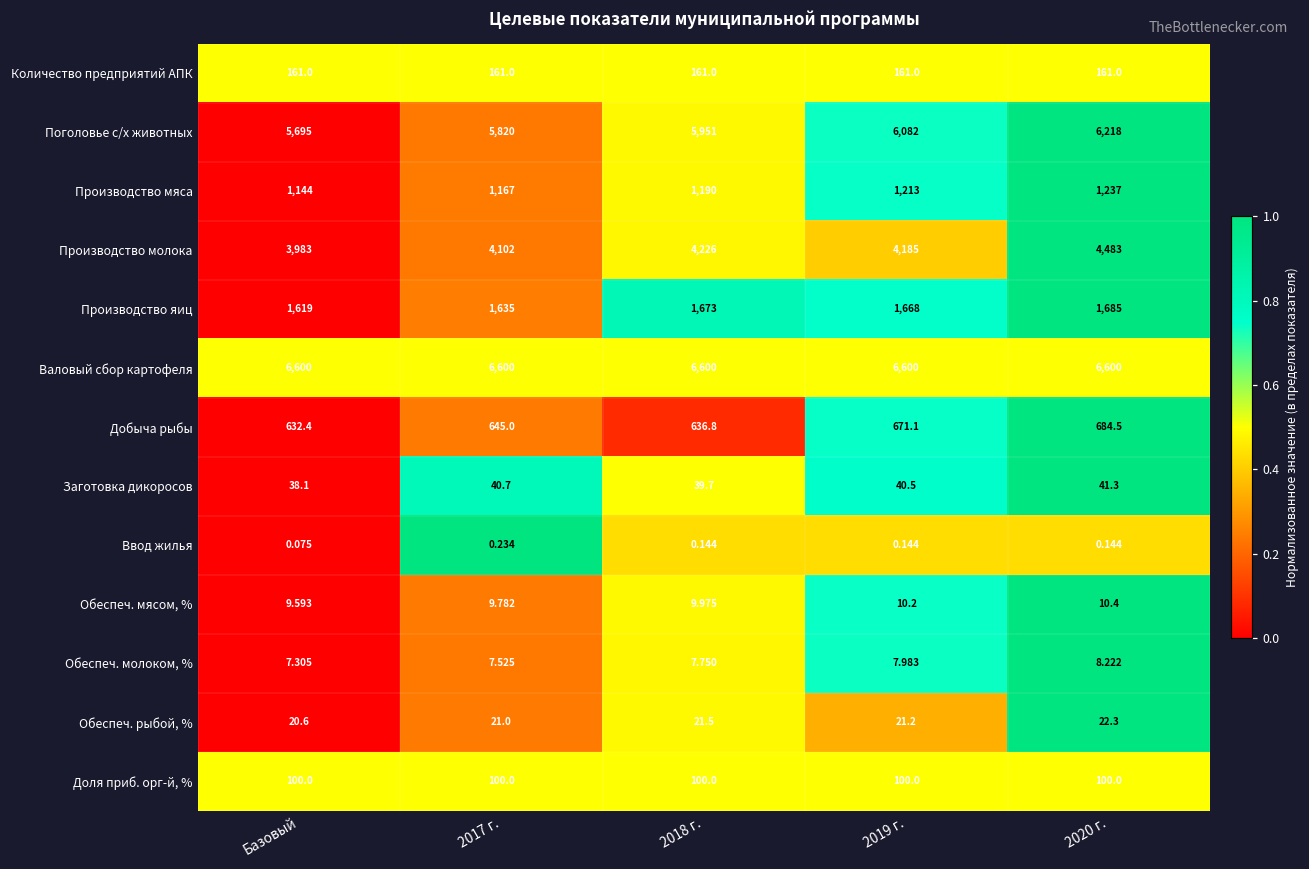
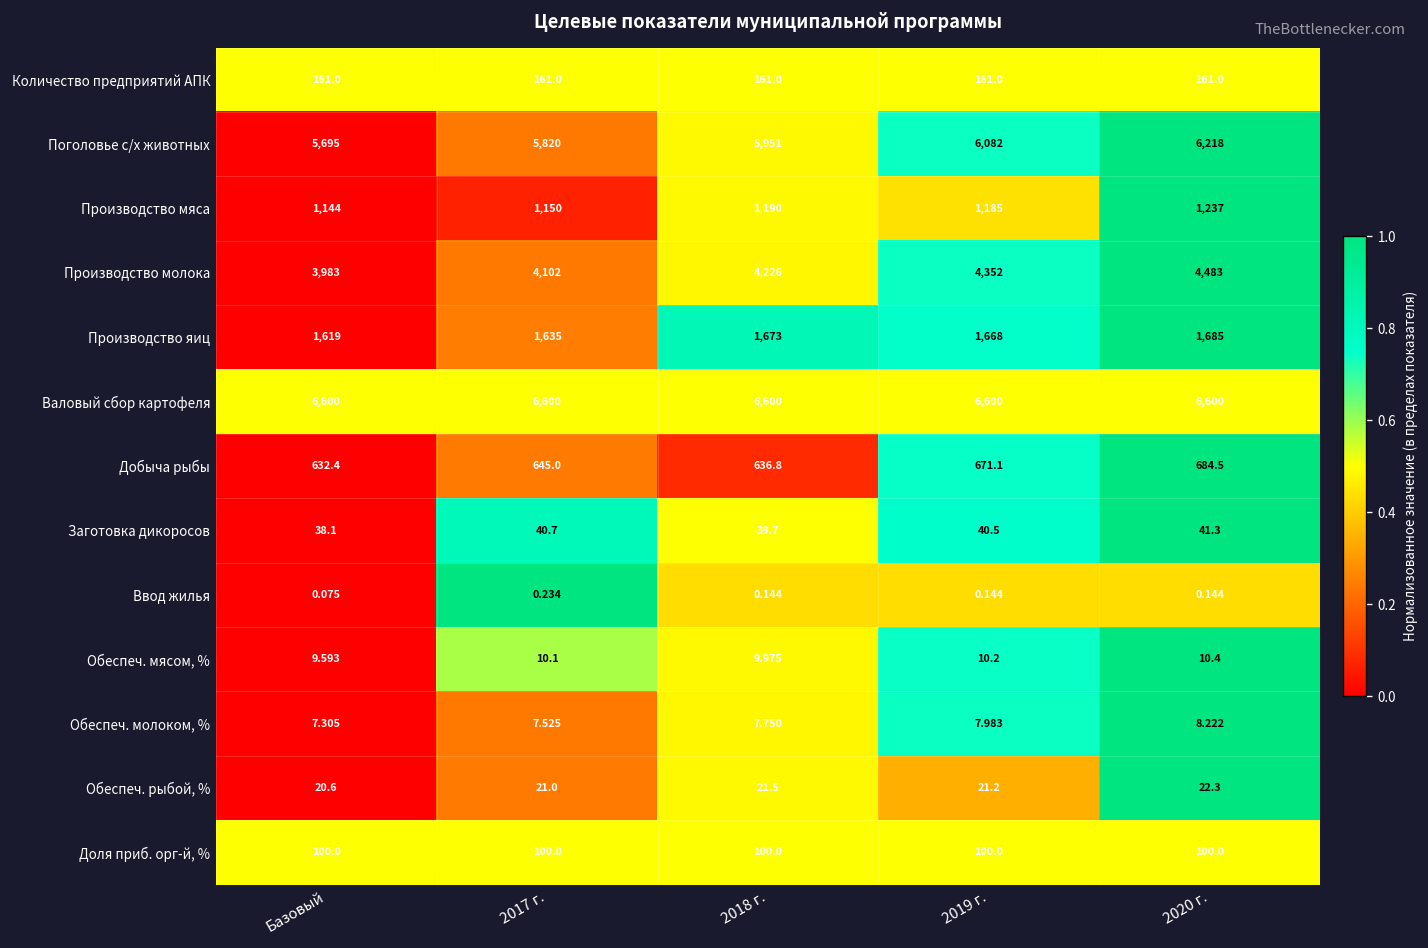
  {
    "Количество предприятий АПК": {
      "Базовый": "161.0",
      "2017 г.": "161.0",
      "2018 г.": "161.0",
      "2019 г.": "161.0",
      "2020 г.": "161.0"
    },
    "Поголовье с/х животных": {
      "Базовый": "5,695",
      "2017 г.": "5,820",
      "2018 г.": "5,951",
      "2019 г.": "6,082",
      "2020 г.": "6,218"
    },
    "Производство мяса": {
      "Базовый": "1,144",
-     "2017 г.": "1,167",
+     "2017 г.": "1,150",
      "2018 г.": "1,190",
-     "2019 г.": "1,213",
+     "2019 г.": "1,185",
      "2020 г.": "1,237"
    },
    "Производство молока": {
      "Базовый": "3,983",
      "2017 г.": "4,102",
      "2018 г.": "4,226",
-     "2019 г.": "4,185",
+     "2019 г.": "4,352",
      "2020 г.": "4,483"
    },
    "Производство яиц": {
      "Базовый": "1,619",
      "2017 г.": "1,635",
      "2018 г.": "1,673",
      "2019 г.": "1,668",
      "2020 г.": "1,685"
    },
    "Валовый сбор картофеля": {
      "Базовый": "6,600",
      "2017 г.": "6,600",
      "2018 г.": "6,600",
      "2019 г.": "6,600",
      "2020 г.": "6,600"
    },
    "Добыча рыбы": {
      "Базовый": "632.4",
      "2017 г.": "645.0",
      "2018 г.": "636.8",
      "2019 г.": "671.1",
      "2020 г.": "684.5"
    },
    "Заготовка дикоросов": {
      "Базовый": "38.1",
      "2017 г.": "40.7",
      "2018 г.": "39.7",
      "2019 г.": "40.5",
      "2020 г.": "41.3"
    },
    "Ввод жилья": {
      "Базовый": "0.075",
      "2017 г.": "0.234",
      "2018 г.": "0.144",
      "2019 г.": "0.144",
      "2020 г.": "0.144"
    },
    "Обеспеч. мясом, %": {
      "Базовый": "9.593",
-     "2017 г.": "9.782",
+     "2017 г.": "10.1",
      "2018 г.": "9.975",
      "2019 г.": "10.2",
      "2020 г.": "10.4"
    },
    "Обеспеч. молоком, %": {
      "Базовый": "7.305",
      "2017 г.": "7.525",
      "2018 г.": "7.750",
      "2019 г.": "7.983",
      "2020 г.": "8.222"
    },
    "Обеспеч. рыбой, %": {
      "Базовый": "20.6",
      "2017 г.": "21.0",
      "2018 г.": "21.5",
      "2019 г.": "21.2",
      "2020 г.": "22.3"
    },
    "Доля приб. орг-й, %": {
      "Базовый": "100.0",
      "2017 г.": "100.0",
      "2018 г.": "100.0",
      "2019 г.": "100.0",
      "2020 г.": "100.0"
    }
  }
